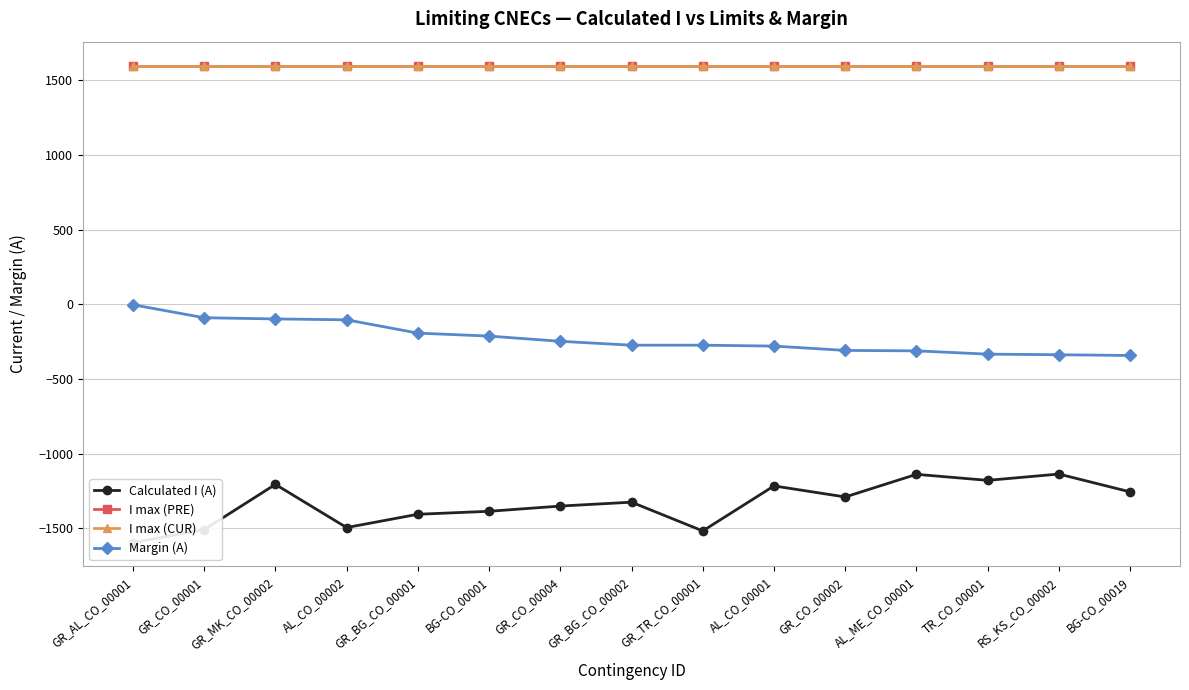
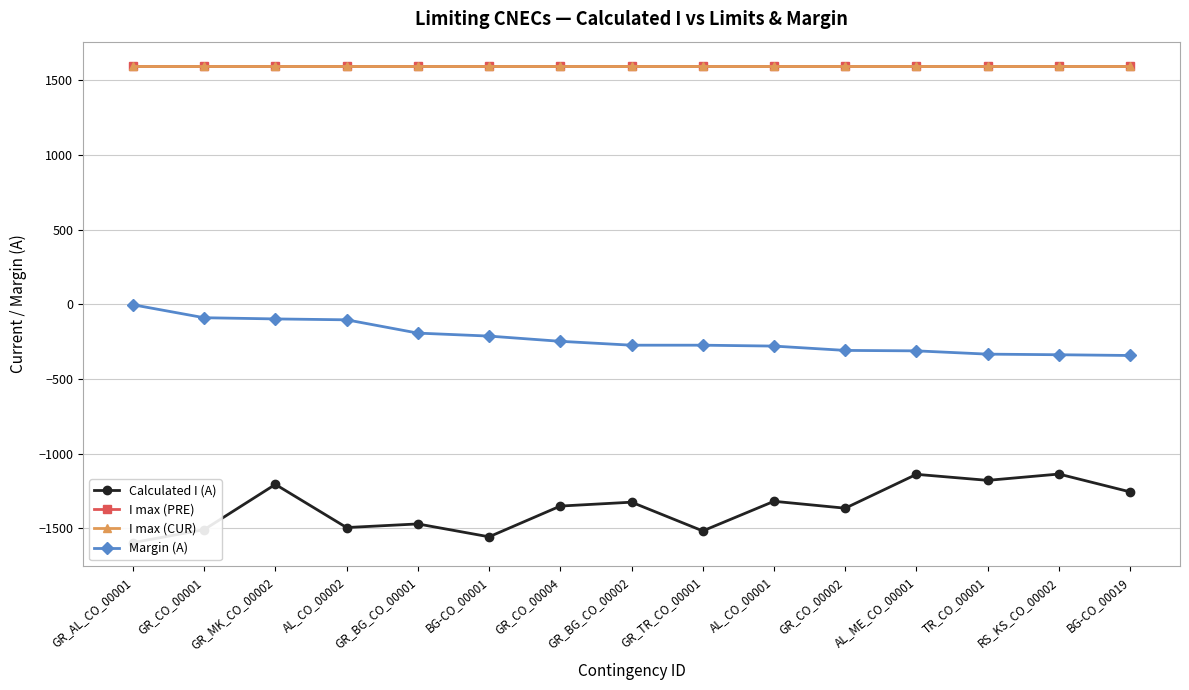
  {
    "Calculated I (A)": {
      "GR_MK_CO_00002": -1210,
      "AL_CO_00002": -1500,
-     "GR_BG_CO_00001": -1410,
-     "BG-CO_00001": -1390,
+     "GR_BG_CO_00001": -1470,
+     "BG-CO_00001": -1560,
      "GR_CO_00004": -1350,
      "GR_BG_CO_00002": -1330,
      "GR_TR_CO_00001": -1520,
-     "AL_CO_00001": -1220,
-     "GR_CO_00002": -1290,
+     "AL_CO_00001": -1320,
+     "GR_CO_00002": -1370,
      "AL_ME_CO_00001": -1140,
      "TR_CO_00001": -1180,
      "RS_KS_CO_00002": -1140,
      "BG-CO_00019": -1260
    },
    "I max (CUR)": {
      "GR_AL_CO_00001": 1600,
      "GR_CO_00001": 1600,
      "GR_MK_CO_00002": 1600,
      "AL_CO_00002": 1600,
      "GR_BG_CO_00001": 1600,
      "BG-CO_00001": 1600,
      "GR_CO_00004": 1600,
      "GR_BG_CO_00002": 1600,
      "GR_TR_CO_00001": 1600,
      "AL_CO_00001": 1600,
      "GR_CO_00002": 1600,
      "AL_ME_CO_00001": 1600,
      "TR_CO_00001": 1600,
      "RS_KS_CO_00002": 1600,
      "BG-CO_00019": 1600
    },
    "Margin (A)": {
      "GR_AL_CO_00001": 0,
      "GR_CO_00001": -90,
      "GR_MK_CO_00002": -100,
      "AL_CO_00002": -100,
      "GR_BG_CO_00001": -190,
      "BG-CO_00001": -210,
      "GR_CO_00004": -250,
      "GR_BG_CO_00002": -270,
      "GR_TR_CO_00001": -270,
      "AL_CO_00001": -280,
      "GR_CO_00002": -310,
      "AL_ME_CO_00001": -310,
      "TR_CO_00001": -330,
      "RS_KS_CO_00002": -340,
      "BG-CO_00019": -340
    }
  }
